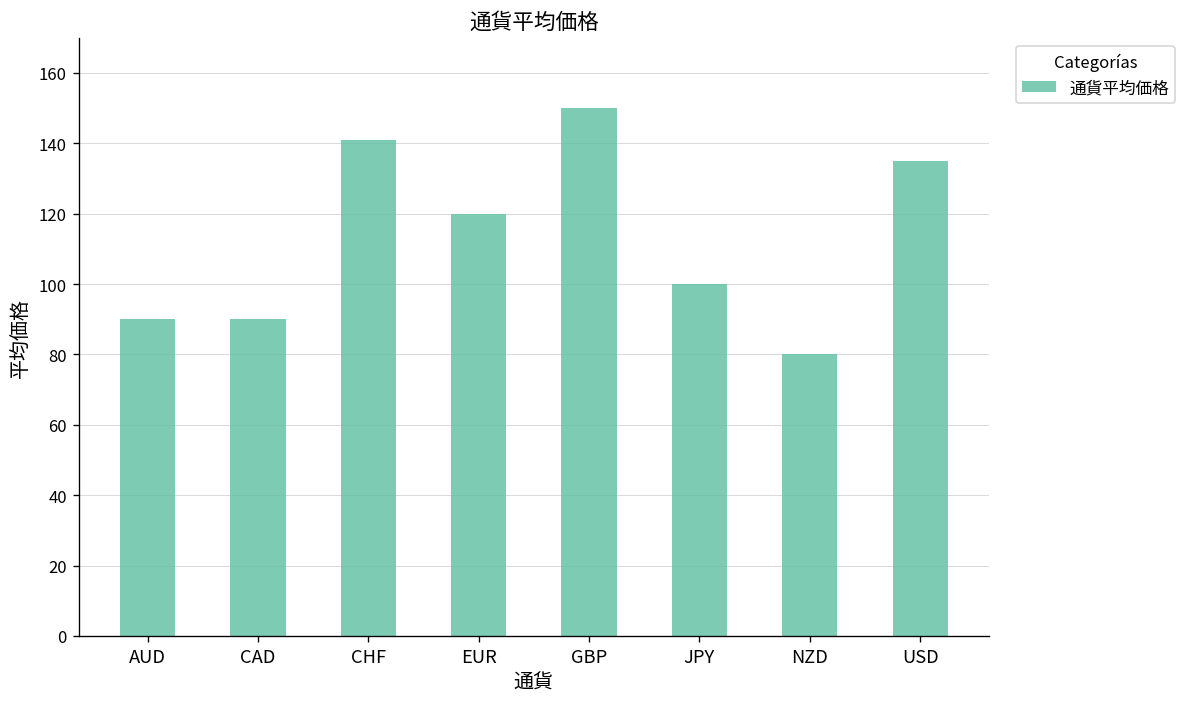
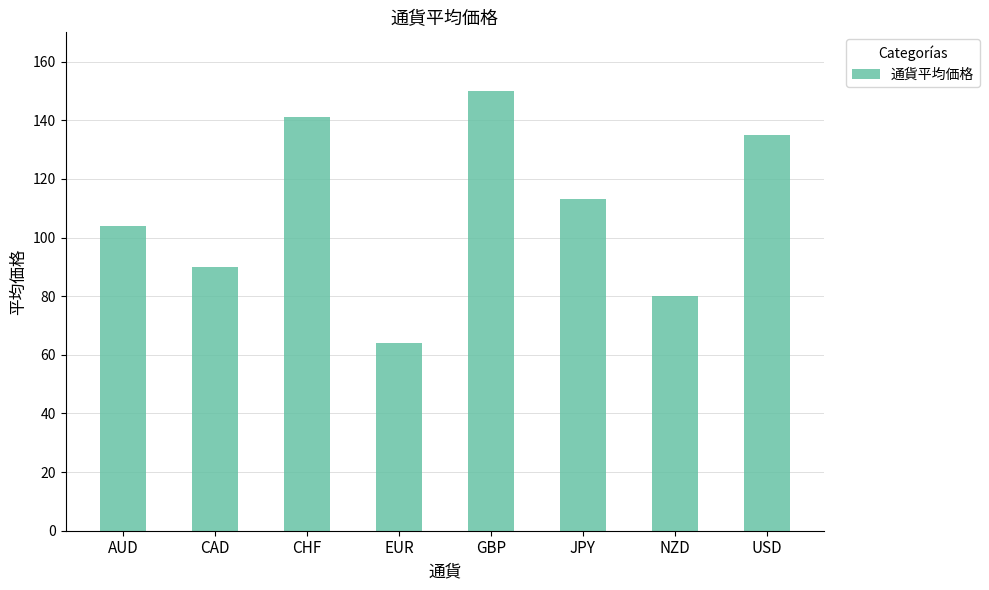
  {
-   "AUD": 90,
+   "AUD": 104,
    "CAD": 90,
    "CHF": 141,
-   "EUR": 120,
+   "EUR": 64,
    "GBP": 150,
-   "JPY": 100,
+   "JPY": 113,
    "NZD": 80,
    "USD": 135
  }
